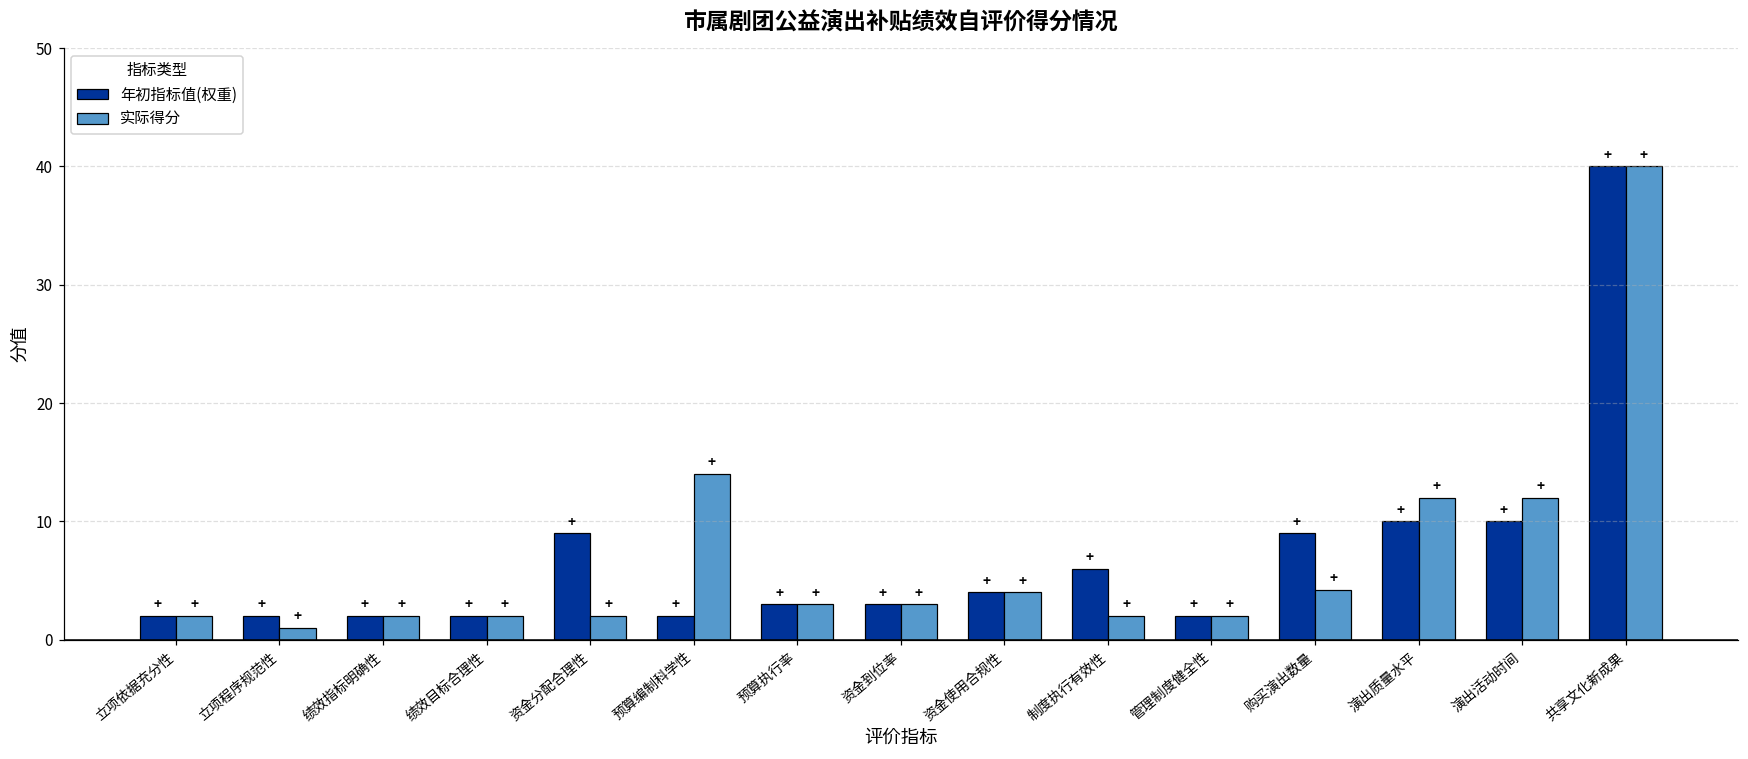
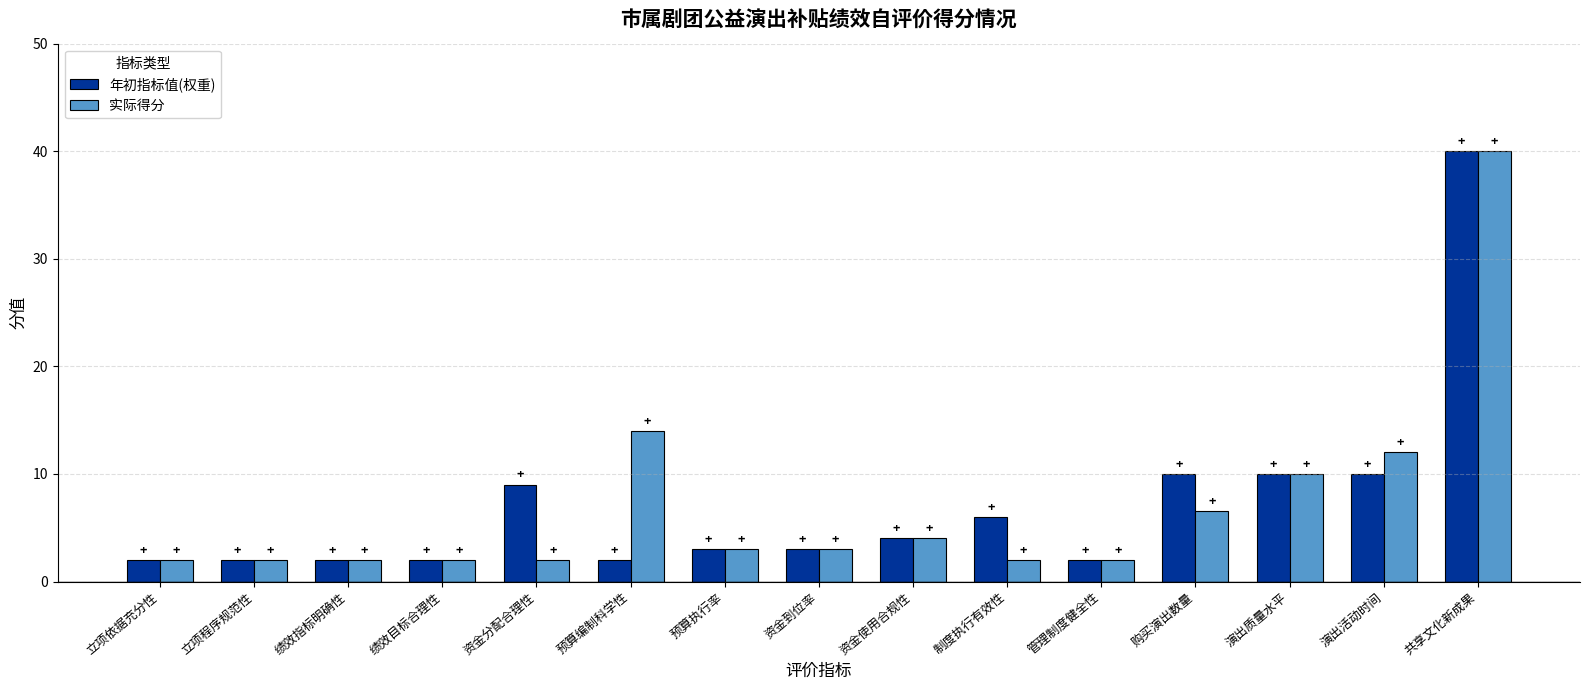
  {
    "年初指标值(权重)": {
      "立项依据充分性": 2,
      "立项程序规范性": 2,
      "绩效指标明确性": 2,
      "绩效目标合理性": 2,
      "资金分配合理性": 9,
      "预算编制科学性": 2,
      "预算执行率": 3,
      "资金到位率": 3,
      "资金使用合规性": 4,
      "制度执行有效性": 6,
      "管理制度健全性": 2,
-     "购买演出数量": 9,
+     "购买演出数量": 10,
      "演出质量水平": 10,
      "演出活动时间": 10,
      "共享文化新成果": 40
    },
    "实际得分": {
      "立项依据充分性": 2.0,
-     "立项程序规范性": 1,
+     "立项程序规范性": 2,
      "绩效指标明确性": 2.0,
      "绩效目标合理性": 2.0,
      "资金分配合理性": 2.0,
      "预算编制科学性": 14.0,
      "预算执行率": 3.0,
      "资金到位率": 3.0,
      "资金使用合规性": 4.0,
      "制度执行有效性": 2.0,
      "管理制度健全性": 2.0,
-     "购买演出数量": 4.2,
-     "演出质量水平": 12,
+     "购买演出数量": 6.5,
+     "演出质量水平": 10,
      "演出活动时间": 12.0,
      "共享文化新成果": 40.0
    }
  }
